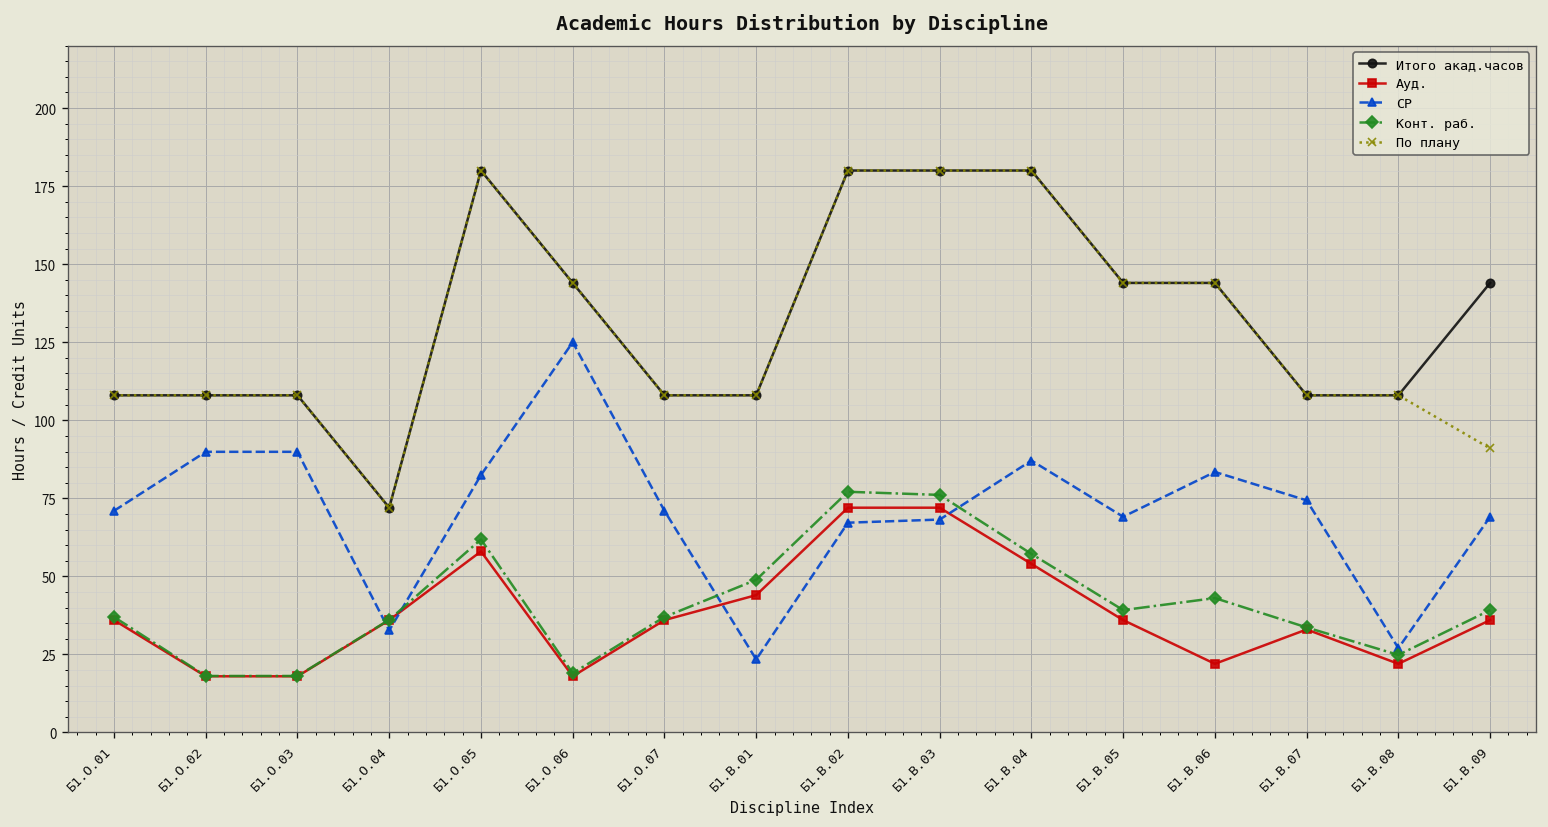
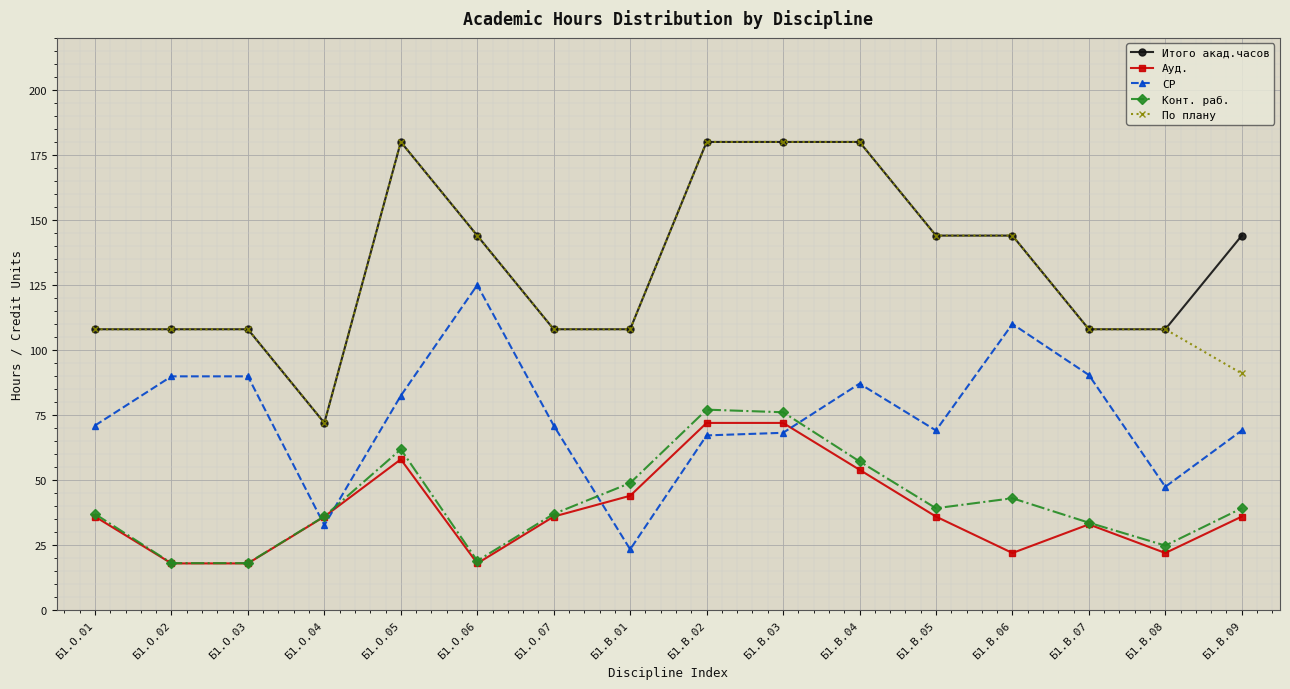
  {
    "Итого акад.часов": {
      "Б1.В.09": 144
    },
    "Ауд.": {
      "Б1.О.01": 36,
      "Б1.О.05": 58,
      "Б1.О.06": 18,
      "Б1.О.07": 36,
      "Б1.В.01": 44,
      "Б1.В.02": 72,
      "Б1.В.03": 72,
      "Б1.В.04": 54,
      "Б1.В.05": 36,
      "Б1.В.06": 22,
      "Б1.В.08": 22,
      "Б1.В.09": 36
    },
    "СР": {
      "Б1.О.01": 71,
      "Б1.О.02": 90,
      "Б1.О.03": 90,
      "Б1.О.04": 33,
      "Б1.О.05": 82,
      "Б1.О.06": 125,
      "Б1.О.07": 71,
      "Б1.В.01": 23,
      "Б1.В.02": 67,
      "Б1.В.03": 68,
      "Б1.В.04": 87,
      "Б1.В.05": 69,
-     "Б1.В.06": 83,
-     "Б1.В.07": 74,
-     "Б1.В.08": 27,
+     "Б1.В.06": 110,
+     "Б1.В.07": 90,
+     "Б1.В.08": 47,
      "Б1.В.09": 69
    },
    "Конт. раб.": {
      "Б1.О.01": 37,
      "Б1.О.05": 62,
      "Б1.О.06": 19,
      "Б1.О.07": 37,
      "Б1.В.01": 49,
      "Б1.В.02": 77,
      "Б1.В.03": 76,
      "Б1.В.04": 57,
      "Б1.В.05": 39,
      "Б1.В.06": 43,
      "Б1.В.08": 25,
      "Б1.В.09": 39
    },
    "По плану": {
      "Б1.В.09": 91
    }
  }
